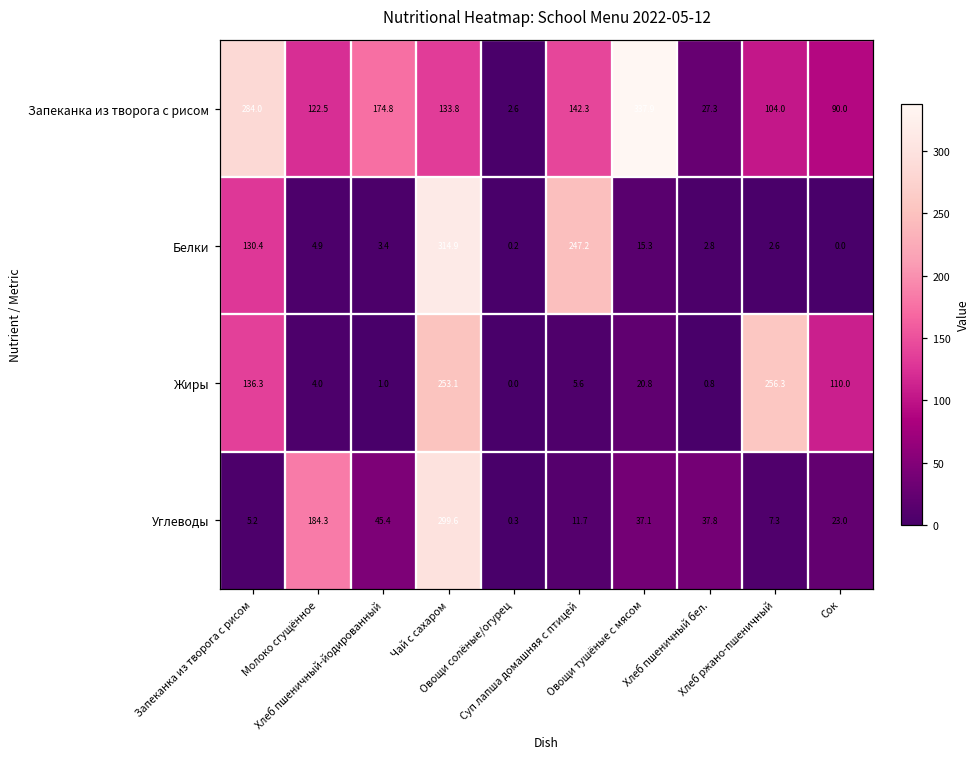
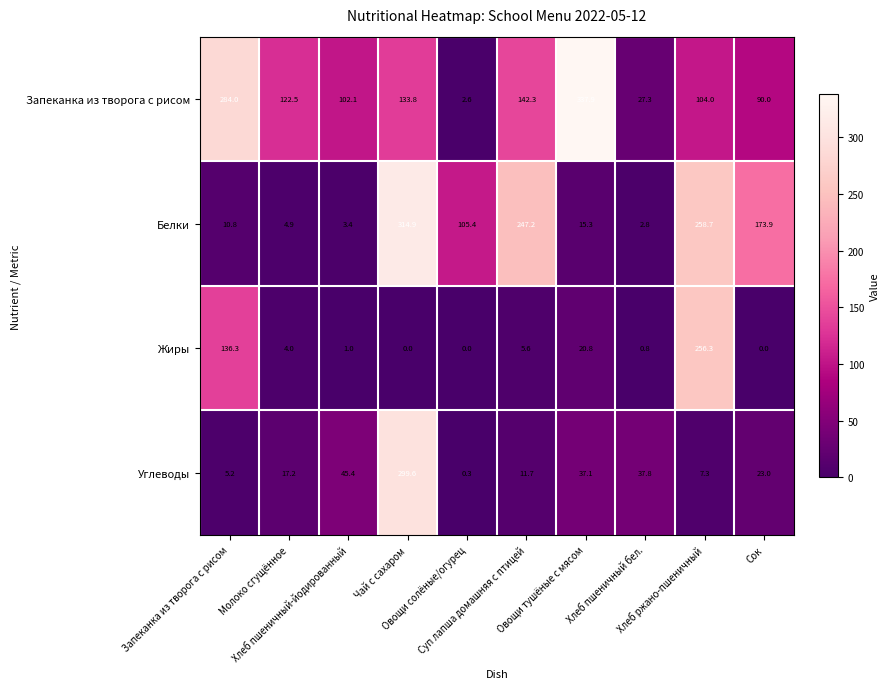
  {
    "Запеканка из творога с рисом": {
      "Молоко сгущённое": 122.5,
-     "Хлеб пшеничный-йодированный": 174.8,
+     "Хлеб пшеничный-йодированный": 102.1,
      "Чай с сахаром": 133.8,
      "Овощи солёные/огурец": 2.6,
      "Суп лапша домашняя с птицей": 142.3,
      "Хлеб пшеничный бел.": 27.3,
      "Хлеб ржано-пшеничный": 104.0,
      "Сок": 90.0
    },
    "Белки": {
-     "Запеканка из творога с рисом": 130.4,
+     "Запеканка из творога с рисом": 10.8,
      "Молоко сгущённое": 4.9,
      "Хлеб пшеничный-йодированный": 3.4,
-     "Овощи солёные/огурец": 0.2,
+     "Овощи солёные/огурец": 105.4,
      "Суп лапша домашняя с птицей": 247.2,
      "Овощи тушёные с мясом": 15.3,
      "Хлеб пшеничный бел.": 2.8,
-     "Хлеб ржано-пшеничный": 2.6,
-     "Сок": 0.0
+     "Хлеб ржано-пшеничный": 258.7,
+     "Сок": 173.9
    },
    "Жиры": {
      "Запеканка из творога с рисом": 136.3,
      "Молоко сгущённое": 4.0,
      "Хлеб пшеничный-йодированный": 1.0,
-     "Чай с сахаром": 253.1,
+     "Чай с сахаром": 0.0,
      "Овощи солёные/огурец": 0.0,
      "Суп лапша домашняя с птицей": 5.6,
      "Овощи тушёные с мясом": 20.8,
      "Хлеб пшеничный бел.": 0.8,
      "Хлеб ржано-пшеничный": 256.3,
-     "Сок": 110.0
+     "Сок": 0.0
    },
    "Углеводы": {
      "Запеканка из творога с рисом": 5.2,
-     "Молоко сгущённое": 184.3,
+     "Молоко сгущённое": 17.2,
      "Хлеб пшеничный-йодированный": 45.4,
      "Овощи солёные/огурец": 0.3,
      "Суп лапша домашняя с птицей": 11.7,
      "Овощи тушёные с мясом": 37.1,
      "Хлеб пшеничный бел.": 37.8,
      "Хлеб ржано-пшеничный": 7.3,
      "Сок": 23.0
    }
  }
